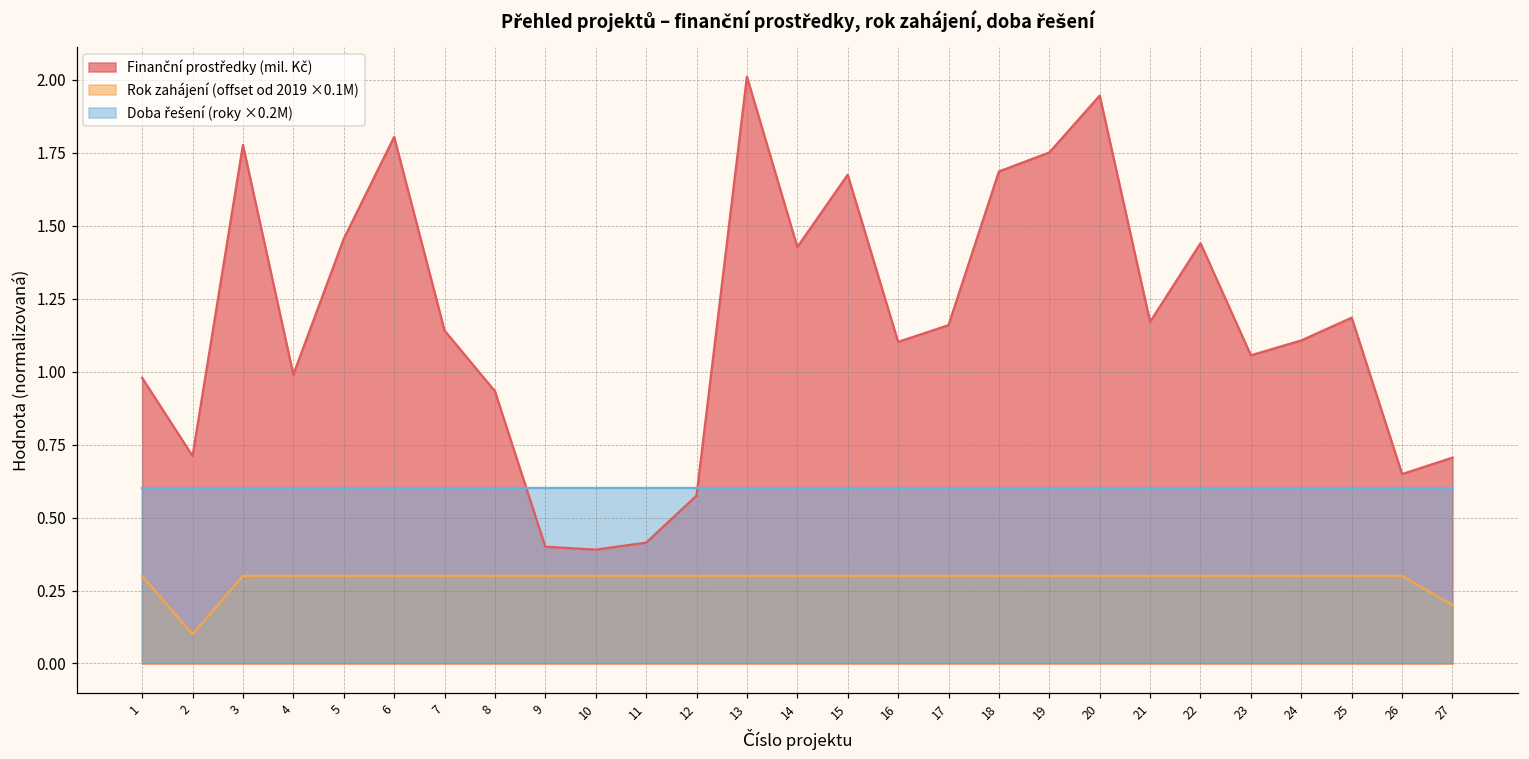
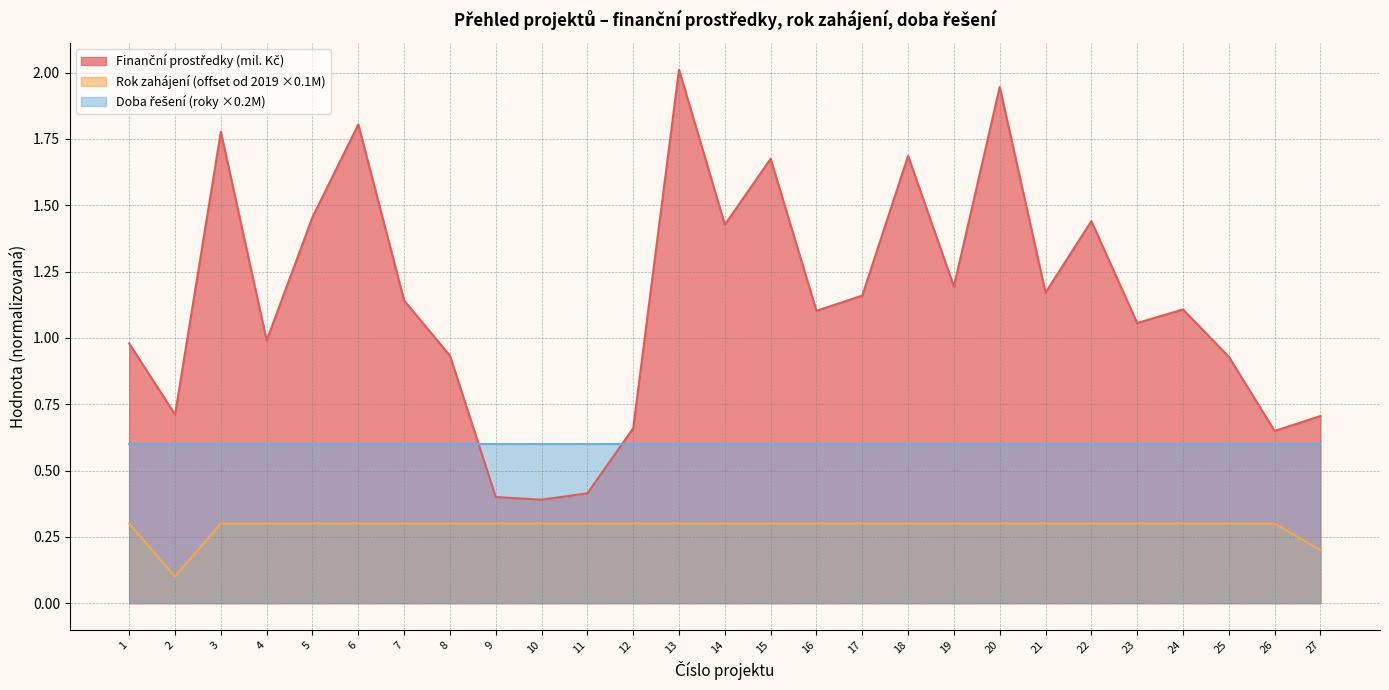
  {
    "Finanční prostředky (mil. Kč)": {
      "1": 0.98,
      "2": 0.71,
      "3": 1.78,
      "4": 0.99,
      "5": 1.46,
      "6": 1.80,
      "7": 1.14,
      "8": 0.93,
      "9": 0.40,
      "10": 0.39,
      "11": 0.41,
-     "12": 0.58,
+     "12": 0.66,
      "13": 2.01,
      "14": 1.43,
      "15": 1.67,
      "16": 1.10,
      "17": 1.16,
      "18": 1.69,
-     "19": 1.75,
+     "19": 1.19,
      "20": 1.95,
      "21": 1.17,
      "22": 1.44,
      "23": 1.06,
      "24": 1.11,
-     "25": 1.19,
+     "25": 0.93,
      "26": 0.65,
      "27": 0.71
    },
    "Rok zahájení (offset od 2019 ×0.1M)": {
      "1": 0.30,
      "2": 0.10,
      "3": 0.30,
      "4": 0.30,
      "5": 0.30,
      "6": 0.30,
      "7": 0.30,
      "8": 0.30,
      "9": 0.30,
      "10": 0.30,
      "11": 0.30,
      "12": 0.30,
      "13": 0.30,
      "14": 0.30,
      "15": 0.30,
      "16": 0.30,
      "17": 0.30,
      "18": 0.30,
      "19": 0.30,
      "20": 0.30,
      "21": 0.30,
      "22": 0.30,
      "23": 0.30,
      "24": 0.30,
      "25": 0.30,
      "26": 0.30,
      "27": 0.20
    },
    "Doba řešení (roky ×0.2M)": {
      "1": 0.60,
      "2": 0.60,
      "3": 0.60,
      "4": 0.60,
      "5": 0.60,
      "6": 0.60,
      "7": 0.60,
      "8": 0.60,
      "9": 0.60,
      "10": 0.60,
      "11": 0.60,
      "12": 0.60,
      "13": 0.60,
      "14": 0.60,
      "15": 0.60,
      "16": 0.60,
      "17": 0.60,
      "18": 0.60,
      "19": 0.60,
      "20": 0.60,
      "21": 0.60,
      "22": 0.60,
      "23": 0.60,
      "24": 0.60,
      "25": 0.60,
      "26": 0.60,
      "27": 0.60
    }
  }
